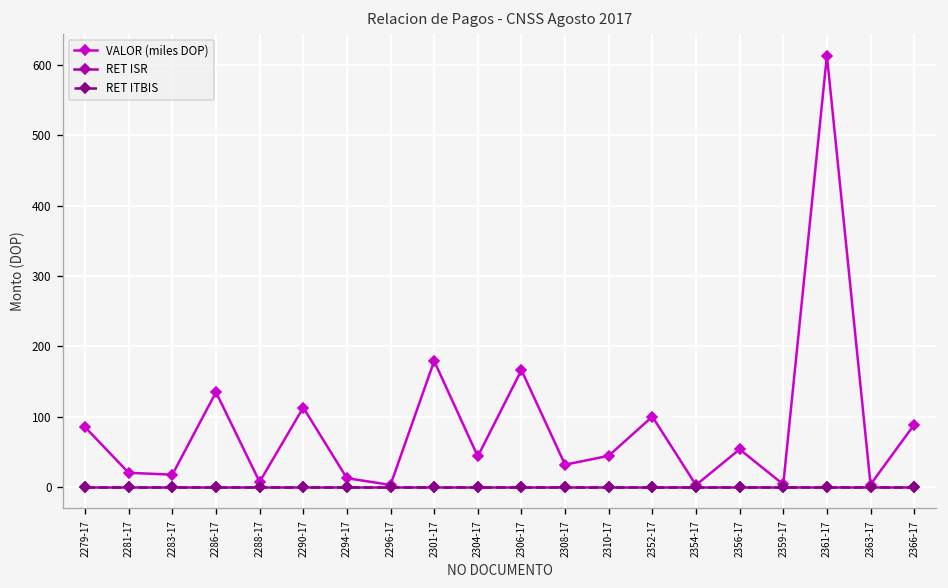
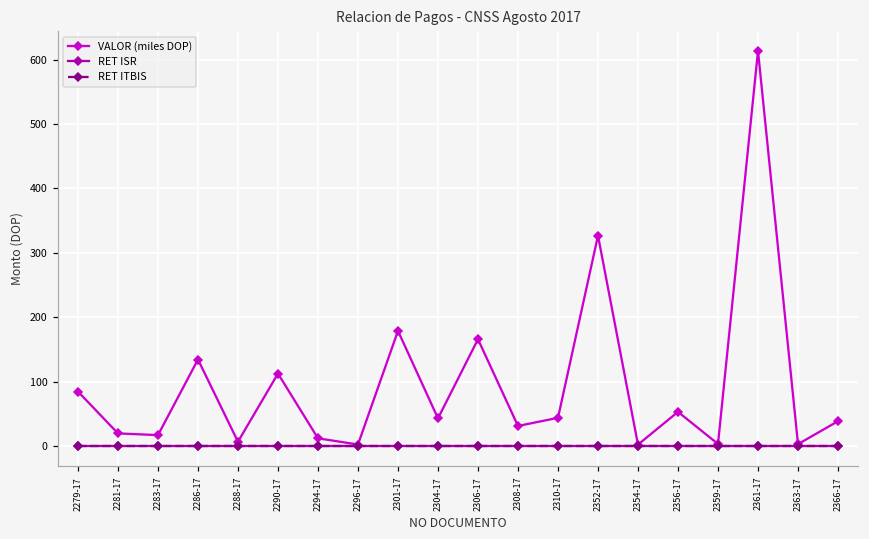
  {
    "VALOR (miles DOP)": {
      "2279-17": 90,
      "2281-17": 20,
      "2283-17": 20,
      "2286-17": 130,
      "2288-17": 10,
      "2290-17": 110,
      "2294-17": 10,
      "2301-17": 180,
      "2304-17": 40,
      "2306-17": 170,
      "2308-17": 30,
      "2310-17": 40,
-     "2352-17": 100,
+     "2352-17": 330,
      "2356-17": 50,
      "2361-17": 610,
-     "2366-17": 90
+     "2366-17": 40
    },
    "RET ITBIS": {
      "2279-17": 0,
      "2281-17": 0,
      "2283-17": 0,
      "2286-17": 0,
      "2288-17": 0,
      "2290-17": 0,
      "2294-17": 0,
      "2301-17": 0,
      "2304-17": 0,
      "2306-17": 0,
      "2308-17": 0,
      "2310-17": 0,
      "2352-17": 0,
      "2356-17": 0,
      "2361-17": 0,
      "2366-17": 0
    }
  }
